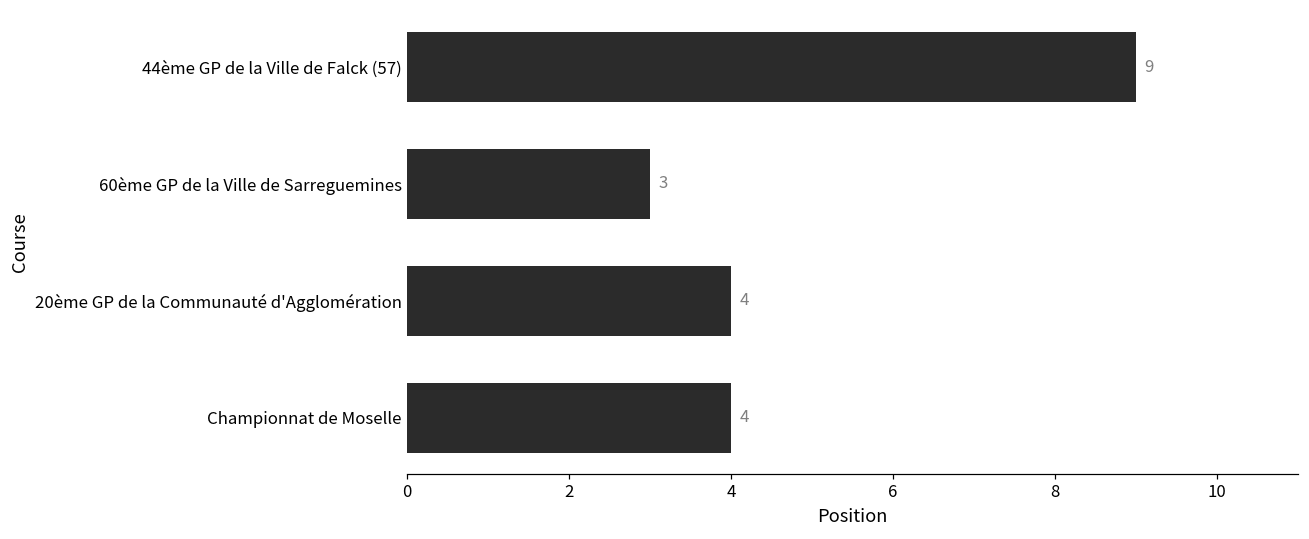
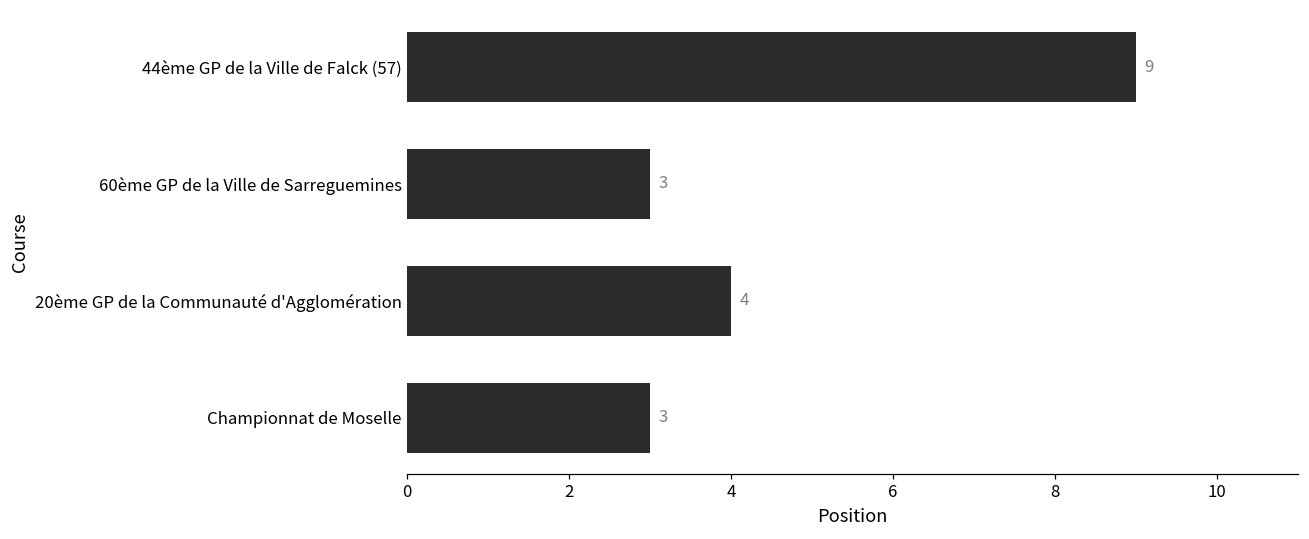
  {
    "44ème GP de la Ville de Falck (57)": 9,
    "60ème GP de la Ville de Sarreguemines": 3,
    "20ème GP de la Communauté d'Agglomération": 4,
-   "Championnat de Moselle": 4
+   "Championnat de Moselle": 3
  }
